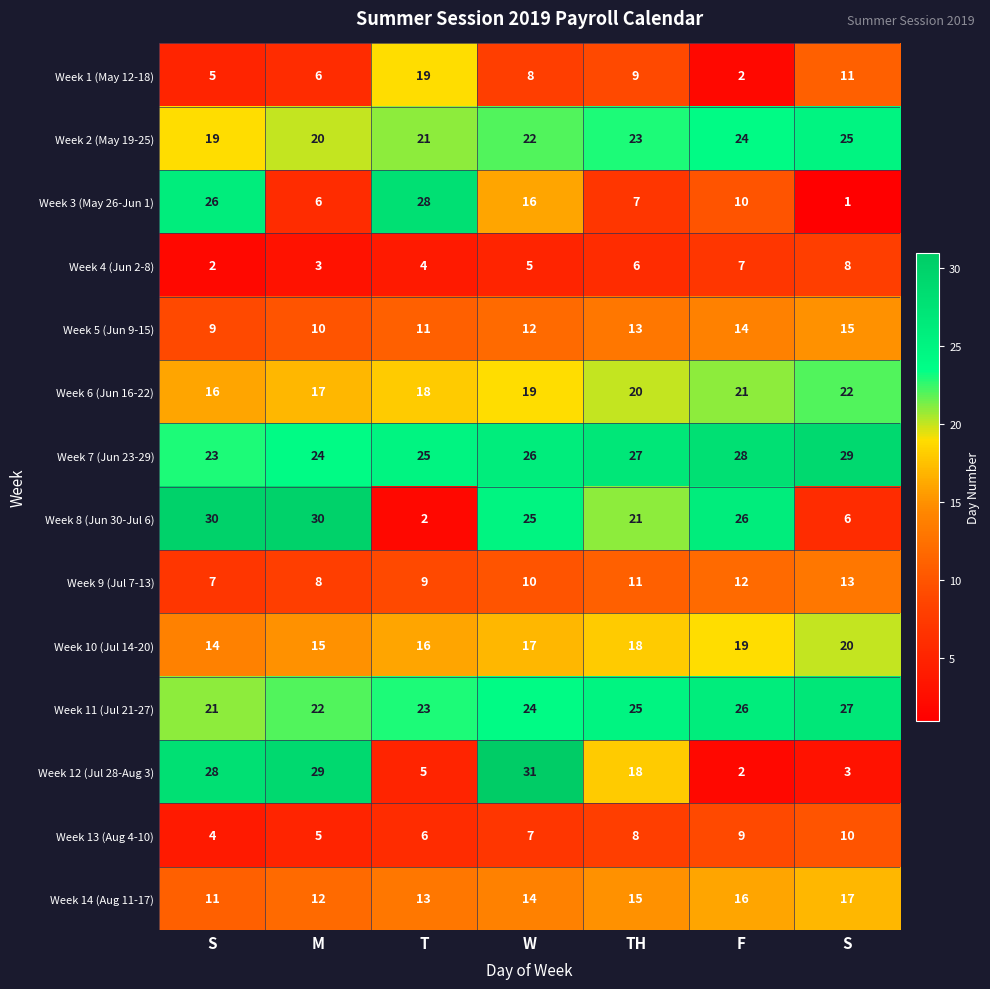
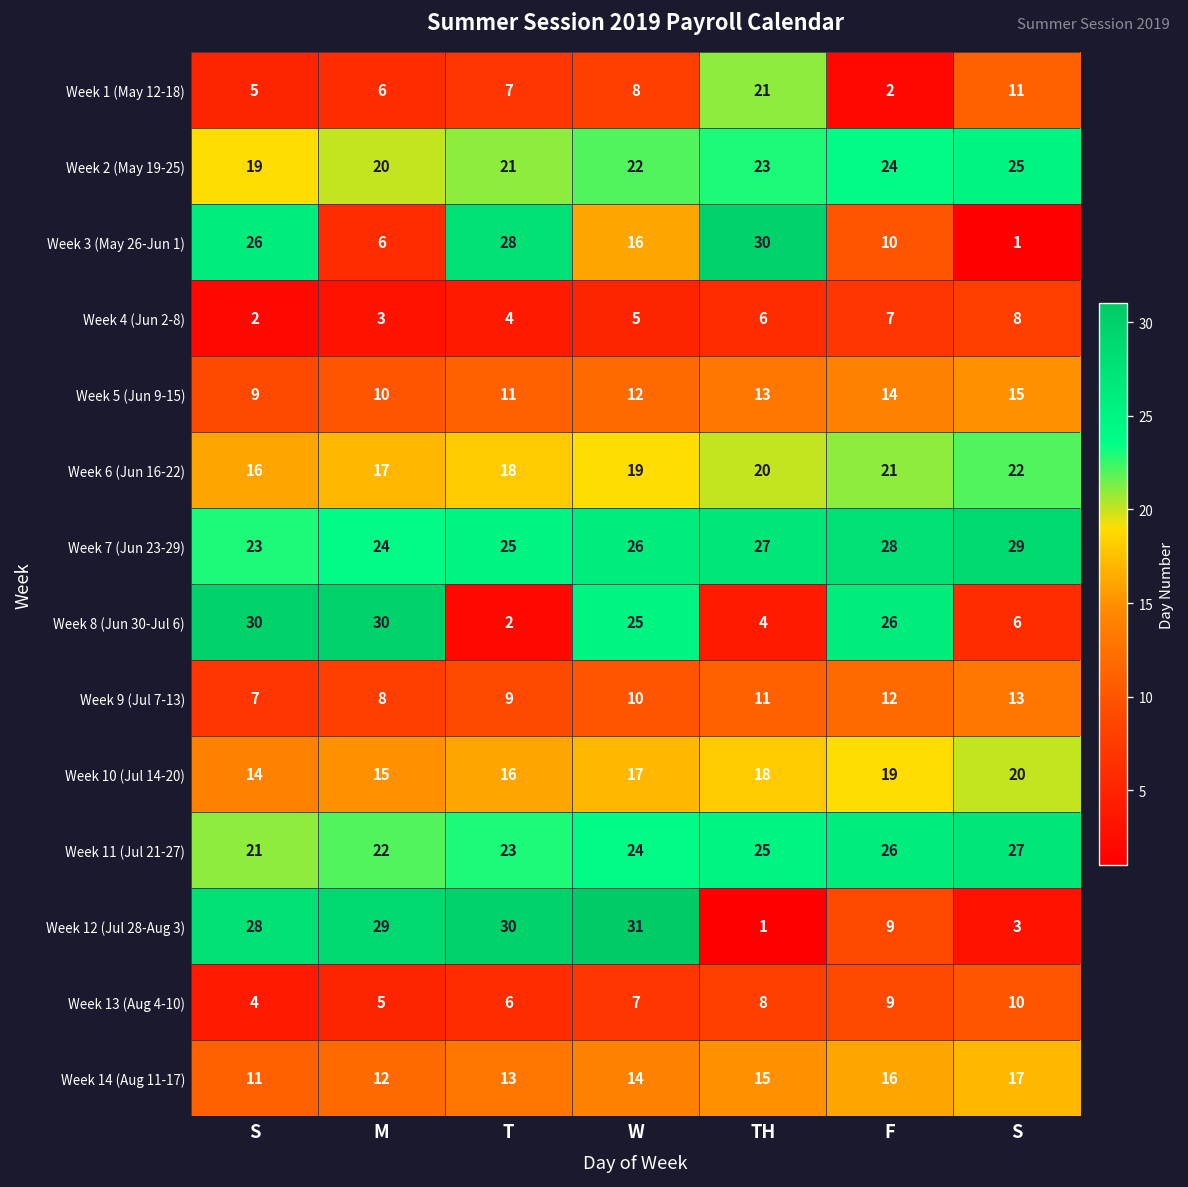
  {
    "Week 1 (May 12-18)": {
      "M": 6,
-     "T": 19,
+     "T": 7,
      "W": 8,
-     "TH": 9,
+     "TH": 21,
      "F": 2
    },
    "Week 2 (May 19-25)": {
      "M": 20,
      "T": 21,
      "W": 22,
      "TH": 23,
      "F": 24
    },
    "Week 3 (May 26-Jun 1)": {
      "M": 6,
      "T": 28,
      "W": 16,
-     "TH": 7,
+     "TH": 30,
      "F": 10
    },
    "Week 4 (Jun 2-8)": {
      "M": 3,
      "T": 4,
      "W": 5,
      "TH": 6,
      "F": 7
    },
    "Week 5 (Jun 9-15)": {
      "M": 10,
      "T": 11,
      "W": 12,
      "TH": 13,
      "F": 14
    },
    "Week 6 (Jun 16-22)": {
      "M": 17,
      "T": 18,
      "W": 19,
      "TH": 20,
      "F": 21
    },
    "Week 7 (Jun 23-29)": {
      "M": 24,
      "T": 25,
      "W": 26,
      "TH": 27,
      "F": 28
    },
    "Week 8 (Jun 30-Jul 6)": {
      "M": 30,
      "T": 2,
      "W": 25,
-     "TH": 21,
+     "TH": 4,
      "F": 26
    },
    "Week 9 (Jul 7-13)": {
      "M": 8,
      "T": 9,
      "W": 10,
      "TH": 11,
      "F": 12
    },
    "Week 10 (Jul 14-20)": {
      "M": 15,
      "T": 16,
      "W": 17,
      "TH": 18,
      "F": 19
    },
    "Week 11 (Jul 21-27)": {
      "M": 22,
      "T": 23,
      "W": 24,
      "TH": 25,
      "F": 26
    },
    "Week 12 (Jul 28-Aug 3)": {
      "M": 29,
-     "T": 5,
+     "T": 30,
      "W": 31,
-     "TH": 18,
-     "F": 2
+     "TH": 1,
+     "F": 9
    },
    "Week 13 (Aug 4-10)": {
      "M": 5,
      "T": 6,
      "W": 7,
      "TH": 8,
      "F": 9
    },
    "Week 14 (Aug 11-17)": {
      "M": 12,
      "T": 13,
      "W": 14,
      "TH": 15,
      "F": 16
    }
  }
